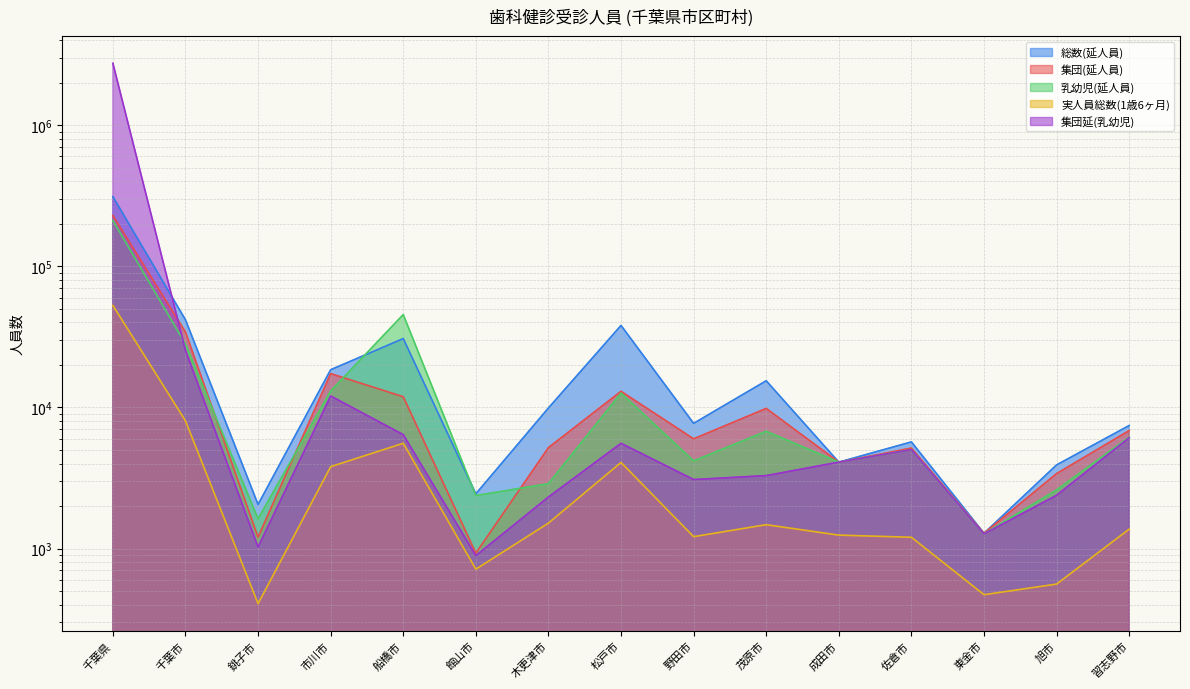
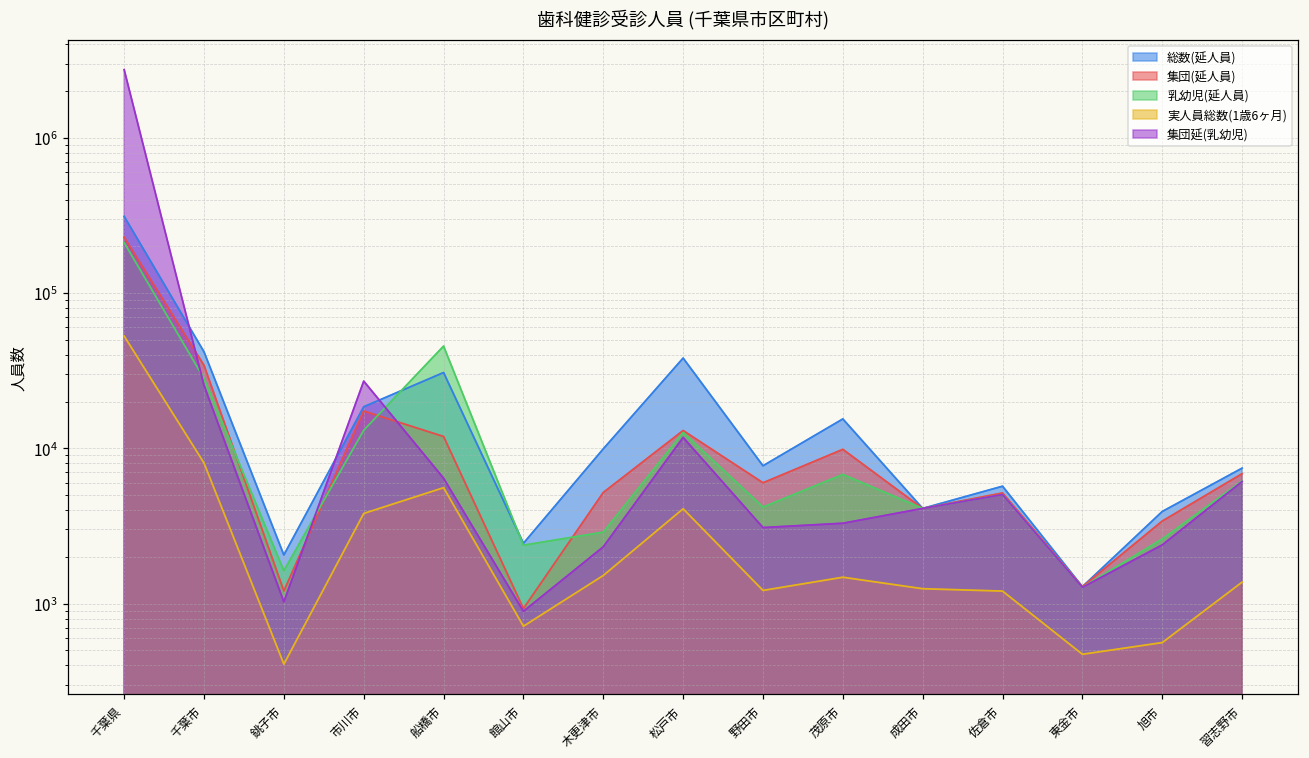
  {
    "総数(延人員)": {
      "千葉県": 310000,
      "千葉市": 42000,
      "銚子市": 2100,
      "市川市": 18000,
      "船橋市": 31000,
      "木更津市": 10000,
      "松戸市": 38000,
      "野田市": 8000,
      "茂原市": 15000,
      "佐倉市": 5700,
      "旭市": 3900,
      "習志野市": 7000
    },
    "集団(延人員)": {
      "千葉県": 230000,
      "千葉市": 34000,
      "銚子市": 1200,
      "市川市": 17000,
      "船橋市": 12000,
      "木更津市": 5200,
      "野田市": 6000,
      "茂原市": 10000,
      "旭市": 3400,
      "習志野市": 7000
    },
    "乳幼児(延人員)": {
      "千葉県": 210000,
      "千葉市": 28000,
      "銚子市": 1600,
      "市川市": 13000,
      "船橋市": 45000,
      "木更津市": 2900,
      "野田市": 4200,
      "茂原市": 7000,
      "旭市": 2600
    },
    "実人員総数(1歳6ヶ月)": {
      "千葉県": 53000,
      "千葉市": 8000,
      "銚子市": 410,
      "市川市": 3800,
      "船橋市": 5600,
      "館山市": 700,
      "木更津市": 1500,
      "松戸市": 4100,
      "野田市": 1200,
      "茂原市": 1500,
      "成田市": 1200,
      "佐倉市": 1200,
      "東金市": 470,
      "旭市": 560,
      "習志野市": 1400
    },
    "集団延(乳幼児)": {
      "千葉県": 2700000,
      "千葉市": 25000,
      "銚子市": 1000,
-     "市川市": 12000,
+     "市川市": 27000,
      "船橋市": 6000,
      "木更津市": 2300,
-     "松戸市": 5600,
+     "松戸市": 12000,
      "野田市": 3100,
      "茂原市": 3300,
      "旭市": 2400
    }
  }
